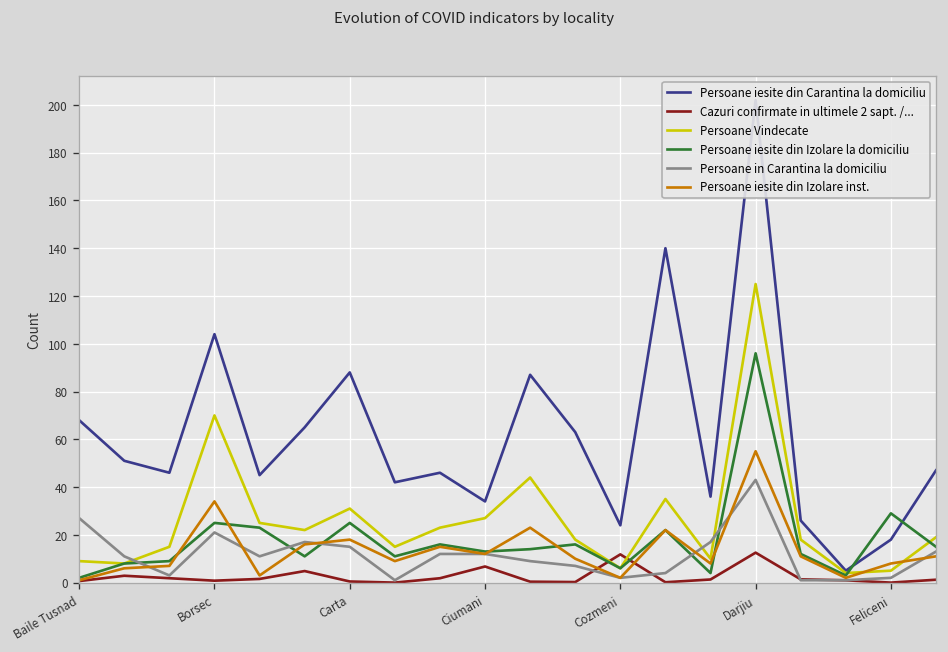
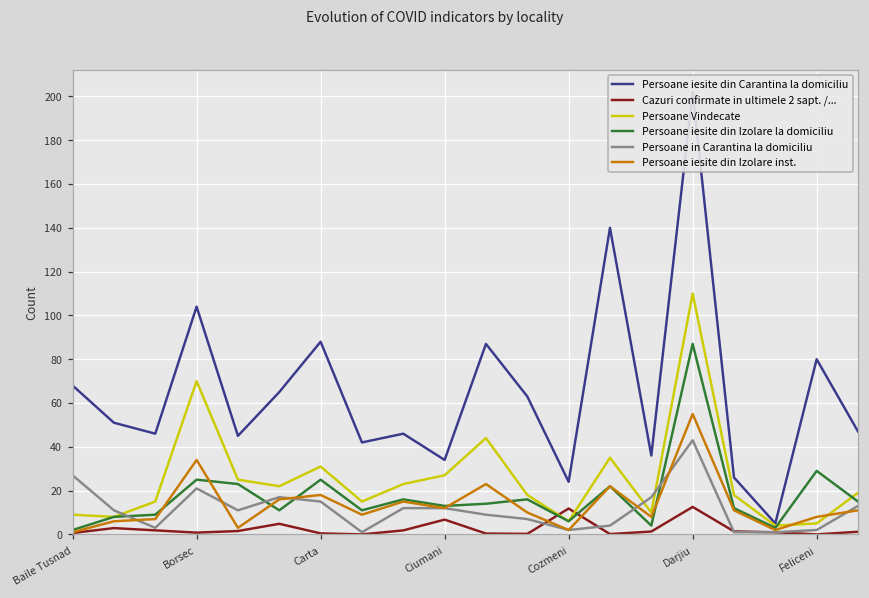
  {
    "Persoane iesite din Carantina la domiciliu": {
      "Baile Tusnad": 68,
      "Borsec": 104,
      "Carta": 88,
      "Ciumani": 34,
      "Cozmeni": 24,
-     "Feliceni": 18
+     "Feliceni": 80
    },
    "Cazuri confirmate in ultimele 2 sapt. /...": {
      "Borsec": 1,
      "Carta": 0,
      "Ciumani": 7,
      "Cozmeni": 12,
      "Darjiu": 13,
      "Feliceni": 0
    },
    "Persoane Vindecate": {
      "Baile Tusnad": 9,
      "Borsec": 70,
      "Carta": 31,
      "Ciumani": 27,
-     "Darjiu": 125,
+     "Darjiu": 110,
      "Feliceni": 5
    },
    "Persoane iesite din Izolare la domiciliu": {
      "Borsec": 25,
      "Carta": 25,
-     "Darjiu": 96,
+     "Darjiu": 87,
      "Feliceni": 29
    },
    "Persoane in Carantina la domiciliu": {
      "Baile Tusnad": 27,
      "Borsec": 21,
      "Carta": 15,
      "Darjiu": 43,
      "Feliceni": 2
    },
    "Persoane iesite din Izolare inst.": {
      "Borsec": 34,
      "Carta": 18,
      "Darjiu": 55,
      "Feliceni": 8
    }
  }
